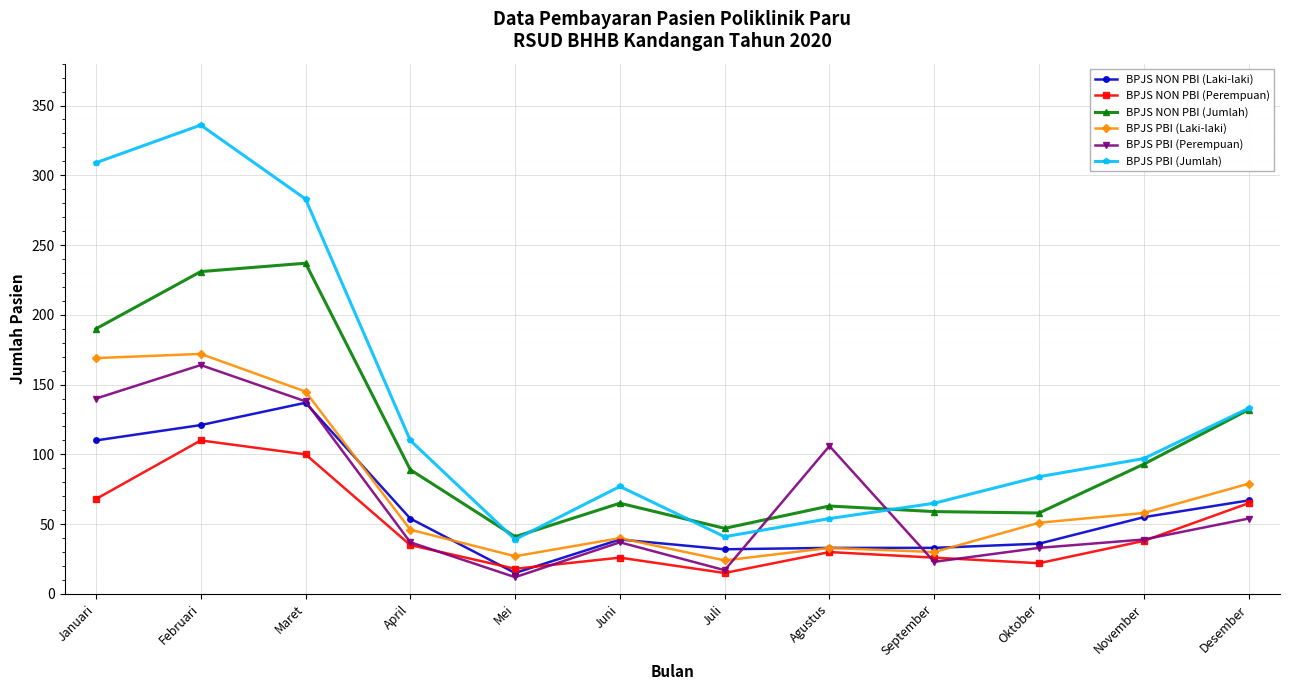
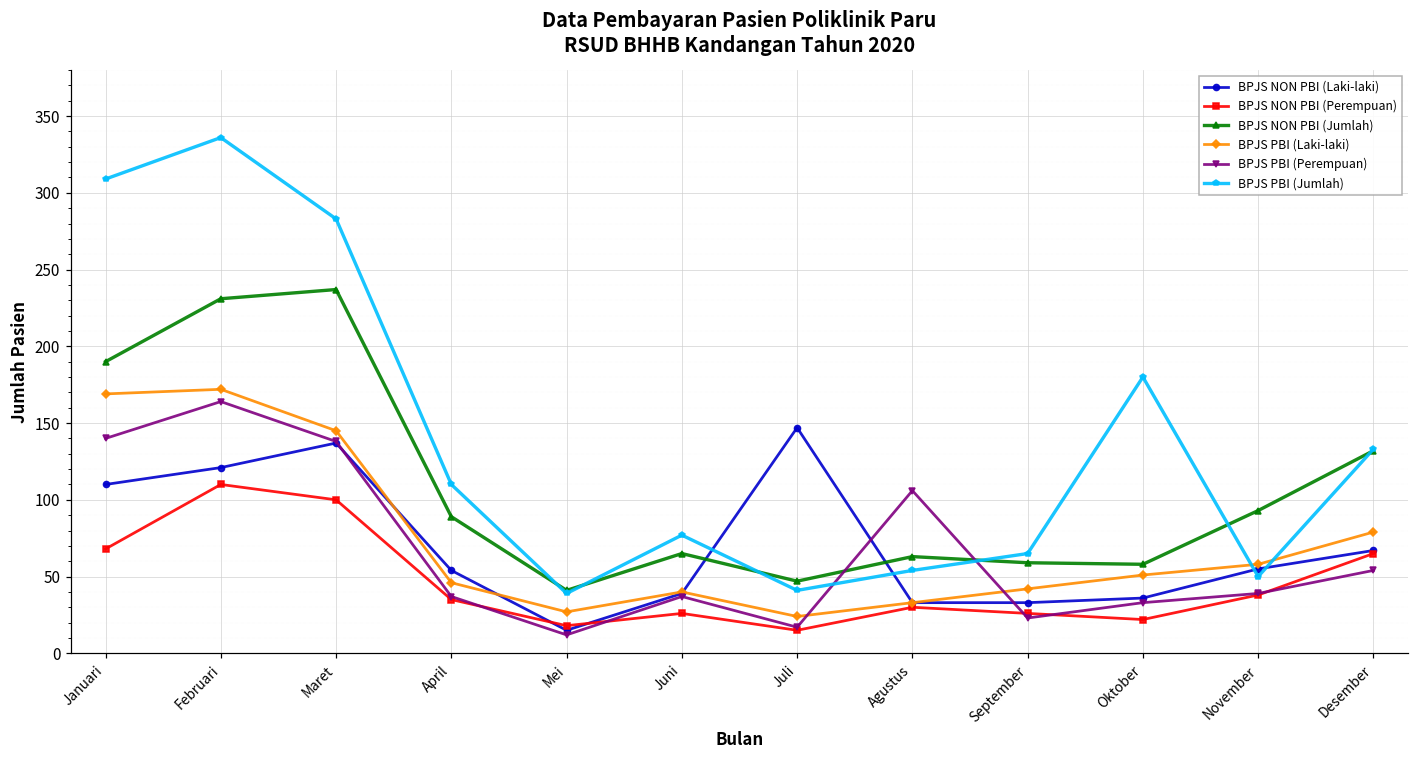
  {
    "BPJS NON PBI (Laki-laki)": {
      "Januari": 110,
      "Februari": 121,
      "April": 54,
      "Mei": 15,
-     "Juli": 32,
+     "Juli": 147,
      "September": 33,
      "Oktober": 36,
      "November": 55,
      "Desember": 67
    },
    "BPJS NON PBI (Perempuan)": {
      "Januari": 68,
      "Februari": 110,
      "Maret": 100,
      "April": 35,
      "Mei": 18,
      "Juni": 26,
      "Juli": 15,
      "Agustus": 30,
      "September": 26,
      "Oktober": 22,
      "Desember": 65
    },
    "BPJS NON PBI (Jumlah)": {
      "Januari": 190,
      "Februari": 231,
      "Maret": 237,
      "April": 89,
      "Mei": 41,
      "Juni": 65,
      "Juli": 47,
      "Agustus": 63,
      "September": 59,
      "Oktober": 58,
      "November": 93
    },
    "BPJS PBI (Laki-laki)": {
      "Januari": 169,
      "Februari": 172,
      "Maret": 145,
      "April": 46,
      "Mei": 27,
      "Juli": 24,
-     "September": 30,
+     "September": 42,
      "Oktober": 51,
      "November": 58,
      "Desember": 79
    },
    "BPJS PBI (Perempuan)": {
      "Januari": 140,
      "Februari": 164,
      "April": 37,
      "Mei": 12,
      "Juni": 37,
      "Juli": 17,
      "Agustus": 106,
      "September": 23,
      "Oktober": 33,
      "Desember": 54
    },
    "BPJS PBI (Jumlah)": {
      "Januari": 309,
      "Februari": 336,
      "Maret": 283,
      "April": 110,
      "Mei": 39,
      "Juni": 77,
      "Juli": 41,
      "Agustus": 54,
      "September": 65,
-     "Oktober": 84,
-     "November": 97
+     "Oktober": 180,
+     "November": 50
    }
  }
